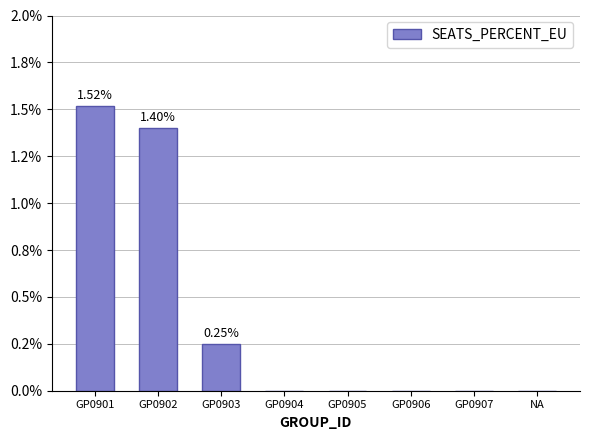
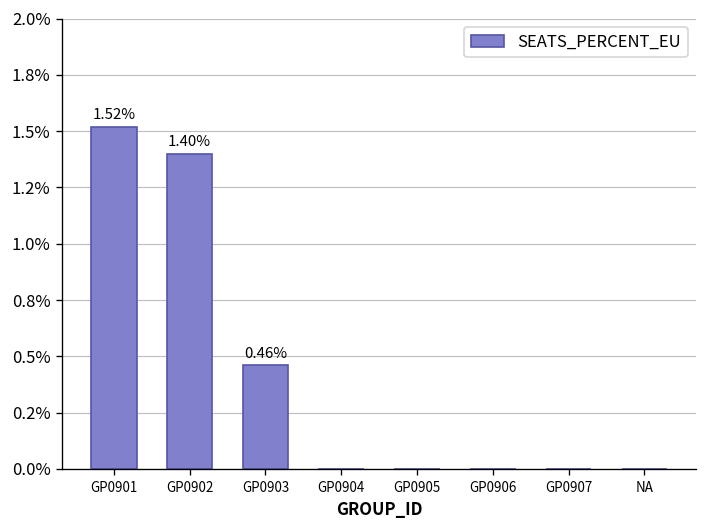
  {
    "GP0901": "1.52%",
    "GP0902": "1.40%",
-   "GP0903": "0.25%"
+   "GP0903": "0.46%"
  }
